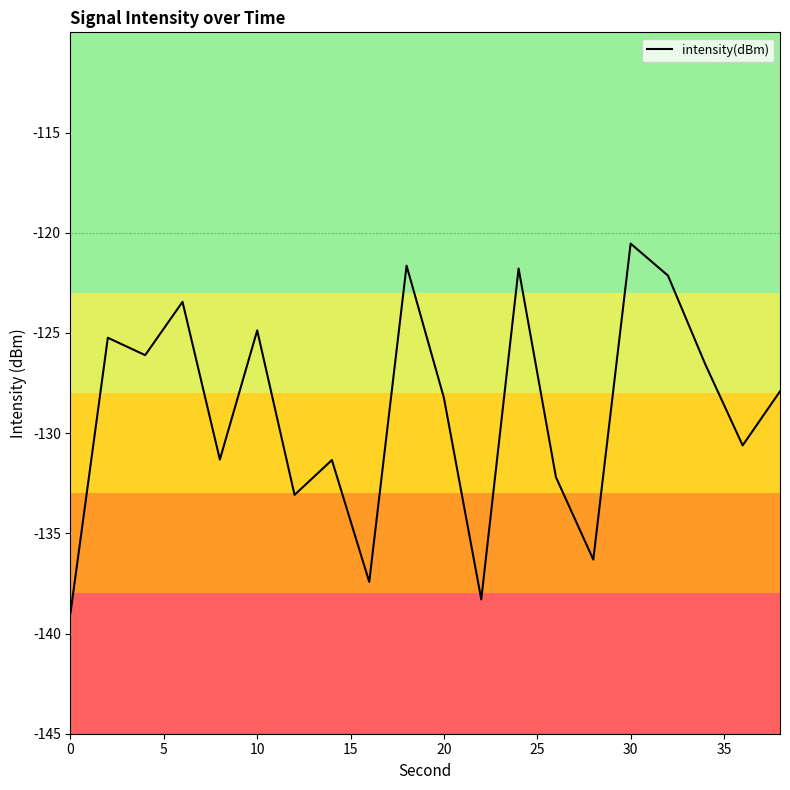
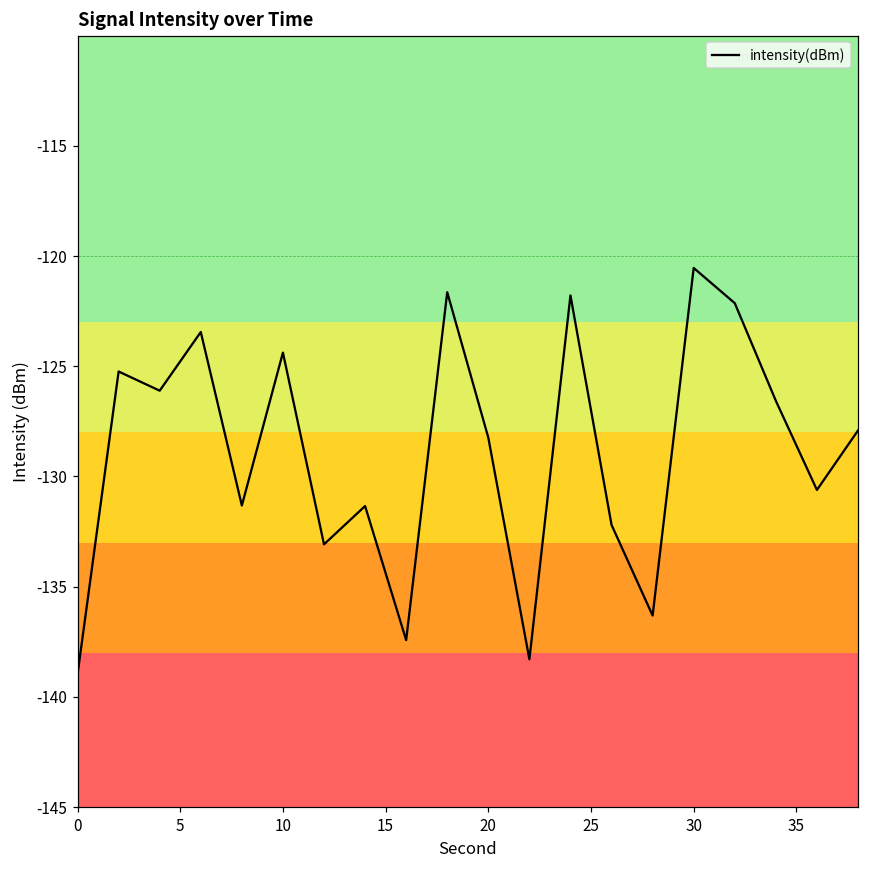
  {
    "0": -139.0,
-   "10": -124.9,
+   "10": -124.4,
    "20": -128.2,
    "30": -120.5
  }
